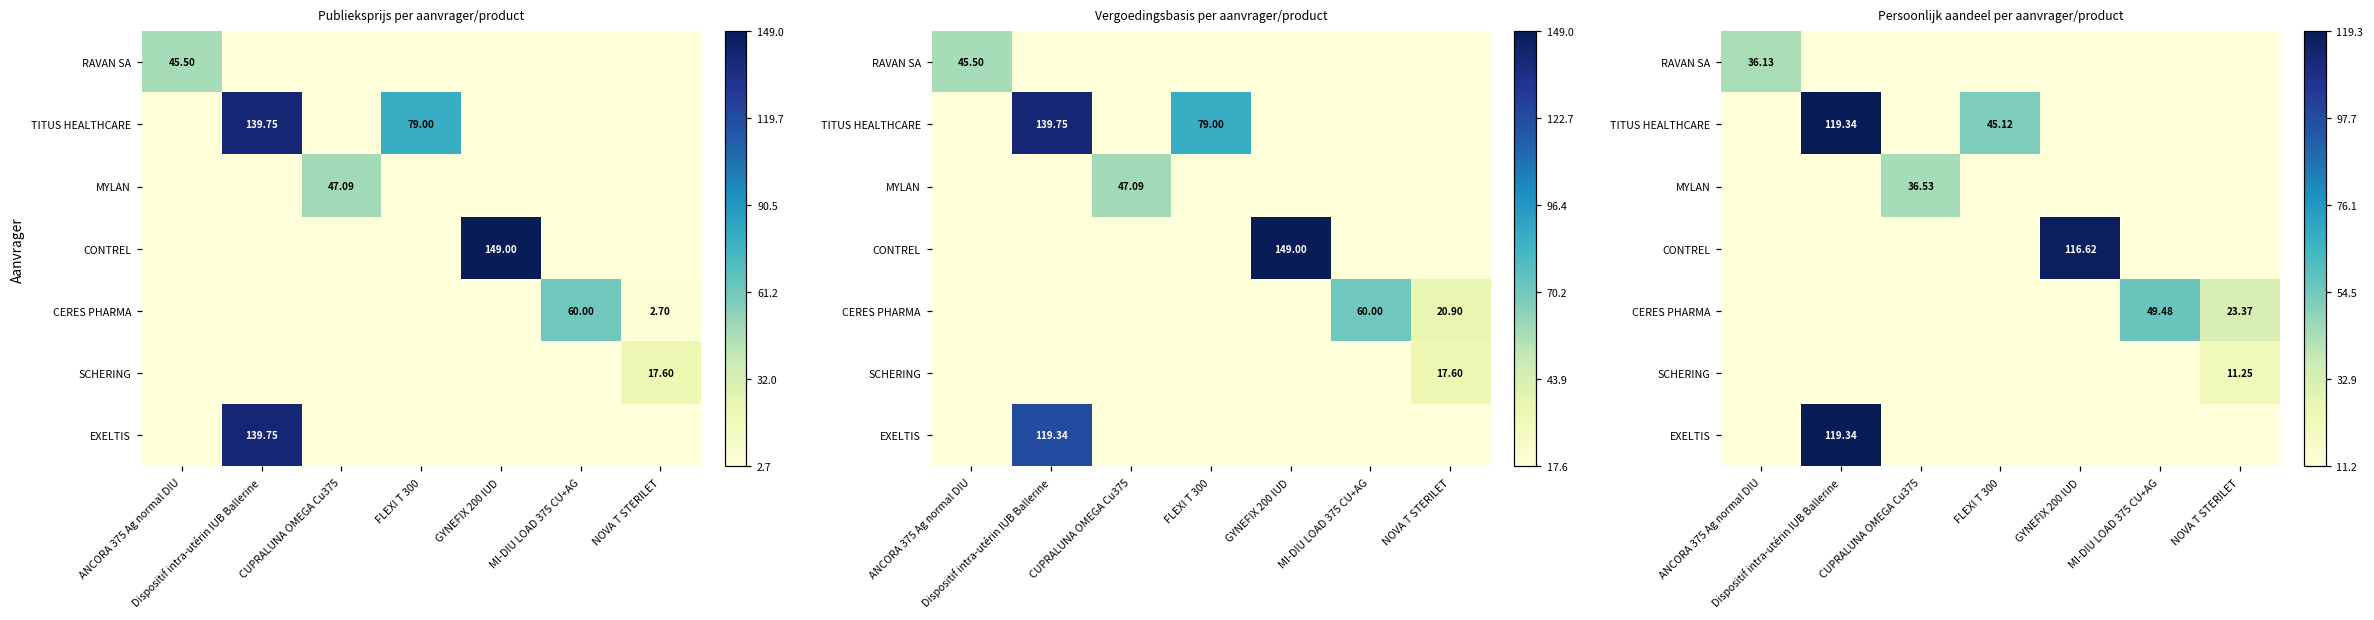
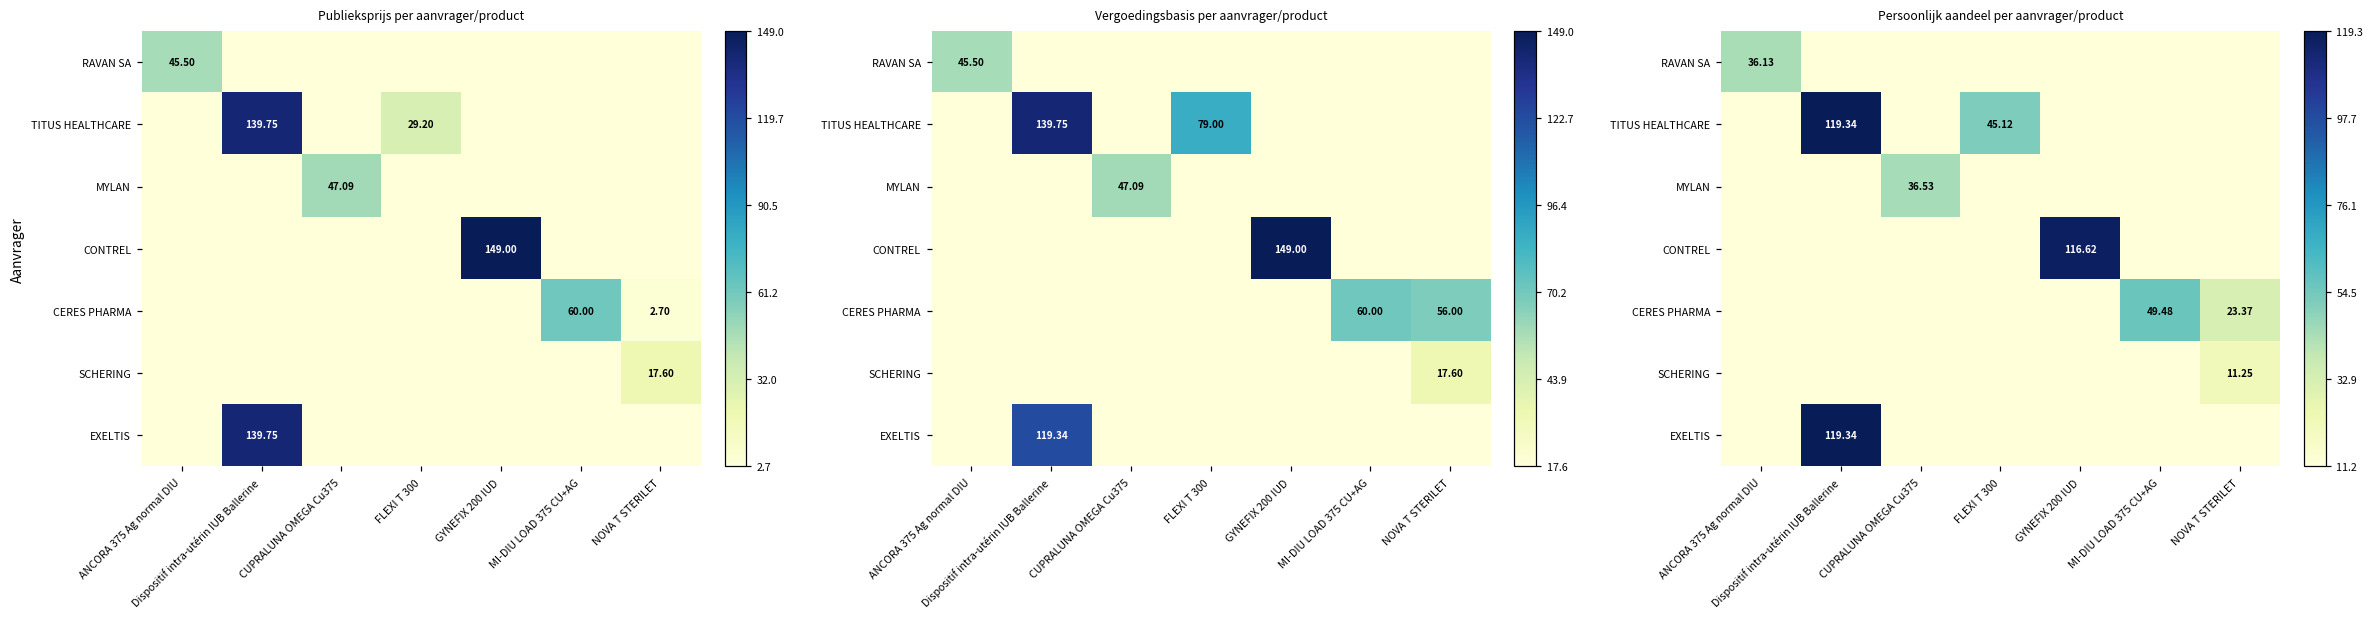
  {
    "Publieksprijs per aanvrager/product": {
      "RAVAN SA": {
        "ANCORA 375 Ag normal DIU": 45.50
      },
      "TITUS HEALTHCARE": {
        "Dispositif intra-utérin IUB Ballerine": 139.75,
-       "FLEXI T 300": 79.00
+       "FLEXI T 300": 29.20
      },
      "MYLAN": {
        "CUPRALUNA OMEGA Cu375": 47.09
      },
      "CONTREL": {
        "GYNEFIX 200 IUD": 149.00
      },
      "CERES PHARMA": {
        "MI-DIU LOAD 375 CU+AG": 60.00,
        "NOVA T STERILET": 2.70
      },
      "SCHERING": {
        "NOVA T STERILET": 17.60
      },
      "EXELTIS": {
        "Dispositif intra-utérin IUB Ballerine": 139.75
      }
    },
    "Vergoedingsbasis per aanvrager/product": {
      "RAVAN SA": {
        "ANCORA 375 Ag normal DIU": 45.50
      },
      "TITUS HEALTHCARE": {
        "Dispositif intra-utérin IUB Ballerine": 139.75,
        "FLEXI T 300": 79.00
      },
      "MYLAN": {
        "CUPRALUNA OMEGA Cu375": 47.09
      },
      "CONTREL": {
        "GYNEFIX 200 IUD": 149.00
      },
      "CERES PHARMA": {
        "MI-DIU LOAD 375 CU+AG": 60.00,
-       "NOVA T STERILET": 20.90
+       "NOVA T STERILET": 56.00
      },
      "SCHERING": {
        "NOVA T STERILET": 17.60
      },
      "EXELTIS": {
        "Dispositif intra-utérin IUB Ballerine": 119.34
      }
    },
    "Persoonlijk aandeel per aanvrager/product": {
      "RAVAN SA": {
        "ANCORA 375 Ag normal DIU": 36.13
      },
      "TITUS HEALTHCARE": {
        "Dispositif intra-utérin IUB Ballerine": 119.34,
        "FLEXI T 300": 45.12
      },
      "MYLAN": {
        "CUPRALUNA OMEGA Cu375": 36.53
      },
      "CONTREL": {
        "GYNEFIX 200 IUD": 116.62
      },
      "CERES PHARMA": {
        "MI-DIU LOAD 375 CU+AG": 49.48,
        "NOVA T STERILET": 23.37
      },
      "SCHERING": {
        "NOVA T STERILET": 11.25
      },
      "EXELTIS": {
        "Dispositif intra-utérin IUB Ballerine": 119.34
      }
    }
  }
